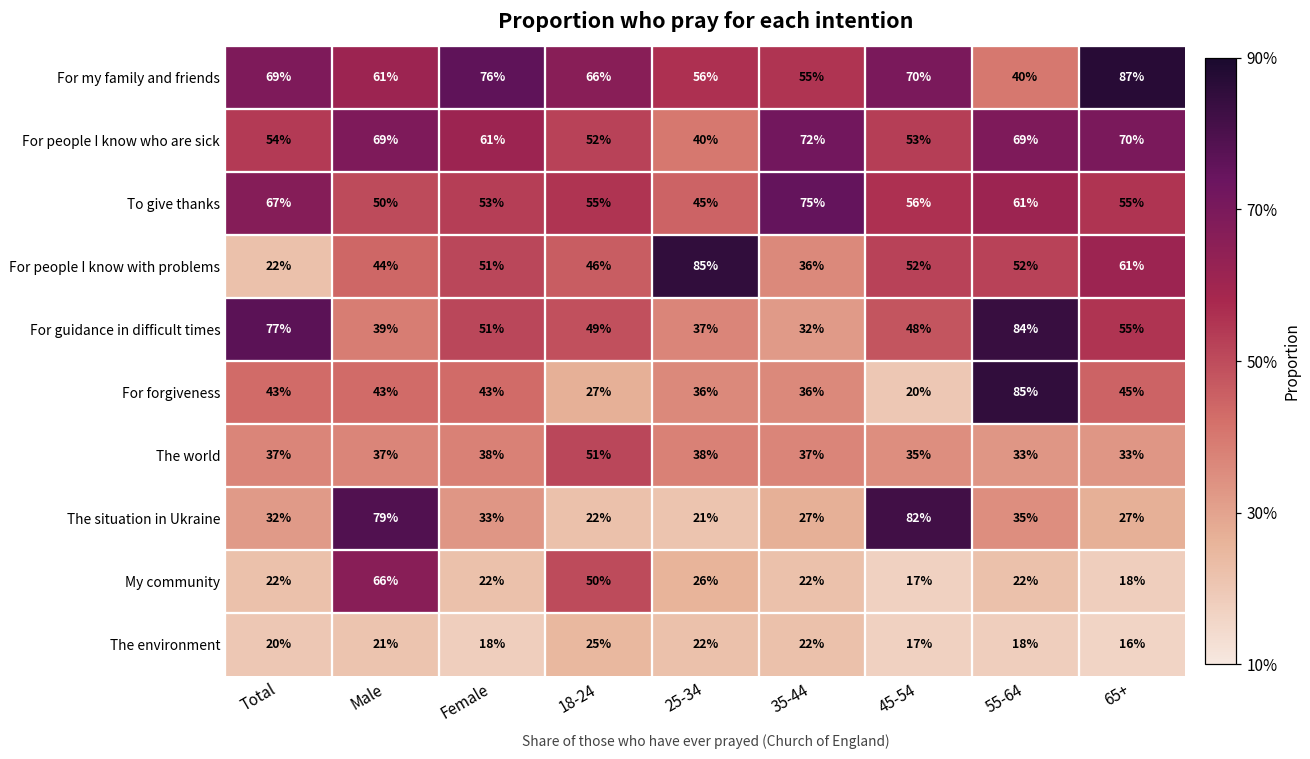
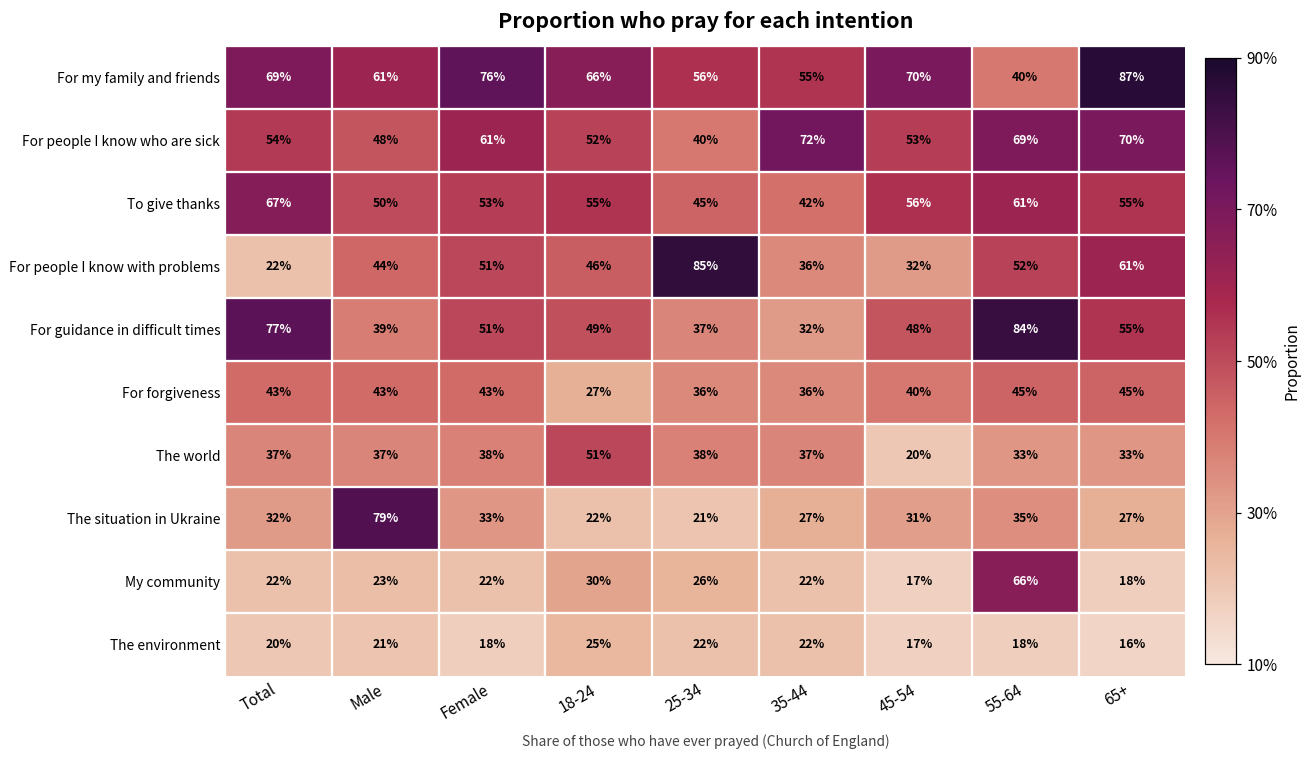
  {
    "For my family and friends": {
      "Total": "69%",
      "Male": "61%",
      "Female": "76%",
      "18-24": "66%",
      "25-34": "56%",
      "35-44": "55%",
      "45-54": "70%",
      "55-64": "40%",
      "65+": "87%"
    },
    "For people I know who are sick": {
      "Total": "54%",
-     "Male": "69%",
+     "Male": "48%",
      "Female": "61%",
      "18-24": "52%",
      "25-34": "40%",
      "35-44": "72%",
      "45-54": "53%",
      "55-64": "69%",
      "65+": "70%"
    },
    "To give thanks": {
      "Total": "67%",
      "Male": "50%",
      "Female": "53%",
      "18-24": "55%",
      "25-34": "45%",
-     "35-44": "75%",
+     "35-44": "42%",
      "45-54": "56%",
      "55-64": "61%",
      "65+": "55%"
    },
    "For people I know with problems": {
      "Total": "22%",
      "Male": "44%",
      "Female": "51%",
      "18-24": "46%",
      "25-34": "85%",
      "35-44": "36%",
-     "45-54": "52%",
+     "45-54": "32%",
      "55-64": "52%",
      "65+": "61%"
    },
    "For guidance in difficult times": {
      "Total": "77%",
      "Male": "39%",
      "Female": "51%",
      "18-24": "49%",
      "25-34": "37%",
      "35-44": "32%",
      "45-54": "48%",
      "55-64": "84%",
      "65+": "55%"
    },
    "For forgiveness": {
      "Total": "43%",
      "Male": "43%",
      "Female": "43%",
      "18-24": "27%",
      "25-34": "36%",
      "35-44": "36%",
-     "45-54": "20%",
-     "55-64": "85%",
+     "45-54": "40%",
+     "55-64": "45%",
      "65+": "45%"
    },
    "The world": {
      "Total": "37%",
      "Male": "37%",
      "Female": "38%",
      "18-24": "51%",
      "25-34": "38%",
      "35-44": "37%",
-     "45-54": "35%",
+     "45-54": "20%",
      "55-64": "33%",
      "65+": "33%"
    },
    "The situation in Ukraine": {
      "Total": "32%",
      "Male": "79%",
      "Female": "33%",
      "18-24": "22%",
      "25-34": "21%",
      "35-44": "27%",
-     "45-54": "82%",
+     "45-54": "31%",
      "55-64": "35%",
      "65+": "27%"
    },
    "My community": {
      "Total": "22%",
-     "Male": "66%",
+     "Male": "23%",
      "Female": "22%",
-     "18-24": "50%",
+     "18-24": "30%",
      "25-34": "26%",
      "35-44": "22%",
      "45-54": "17%",
-     "55-64": "22%",
+     "55-64": "66%",
      "65+": "18%"
    },
    "The environment": {
      "Total": "20%",
      "Male": "21%",
      "Female": "18%",
      "18-24": "25%",
      "25-34": "22%",
      "35-44": "22%",
      "45-54": "17%",
      "55-64": "18%",
      "65+": "16%"
    }
  }
